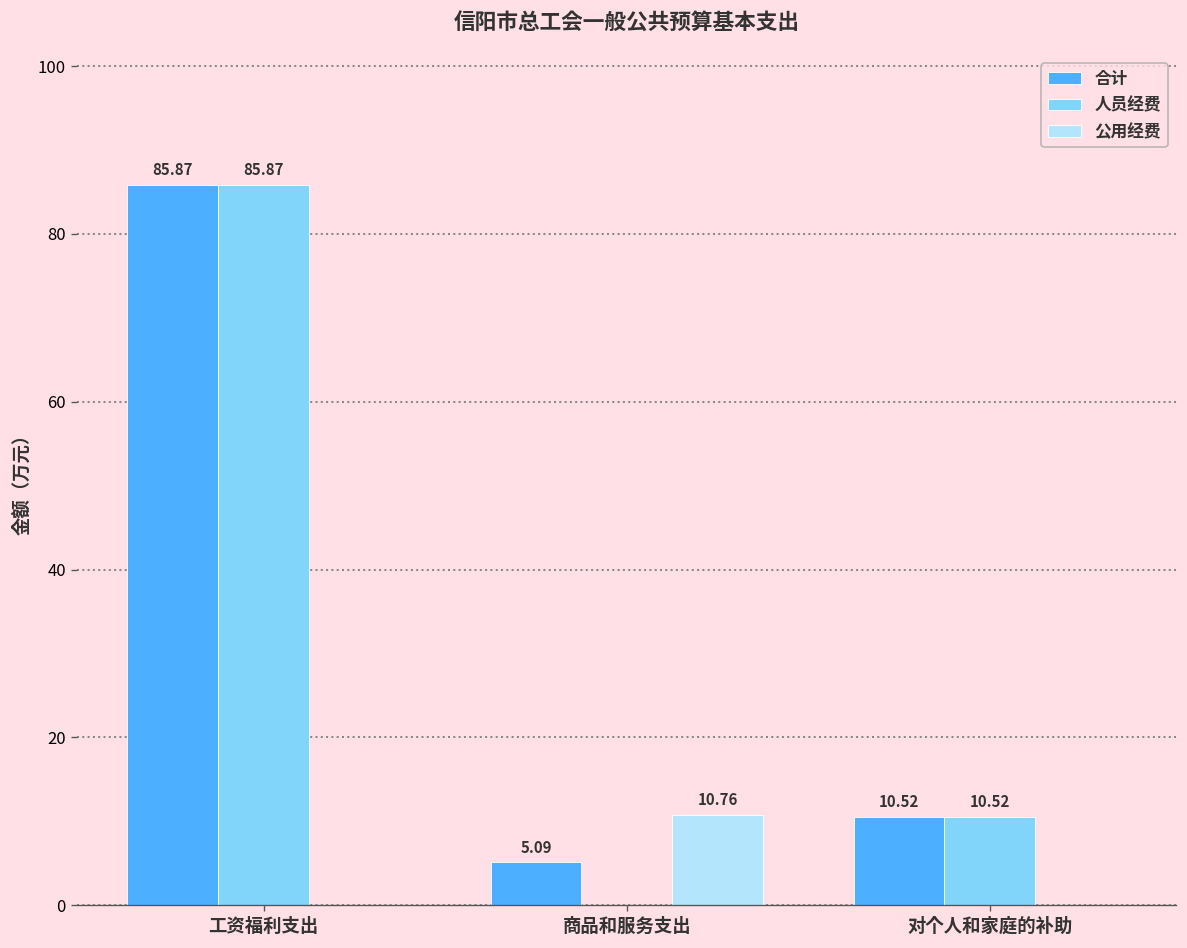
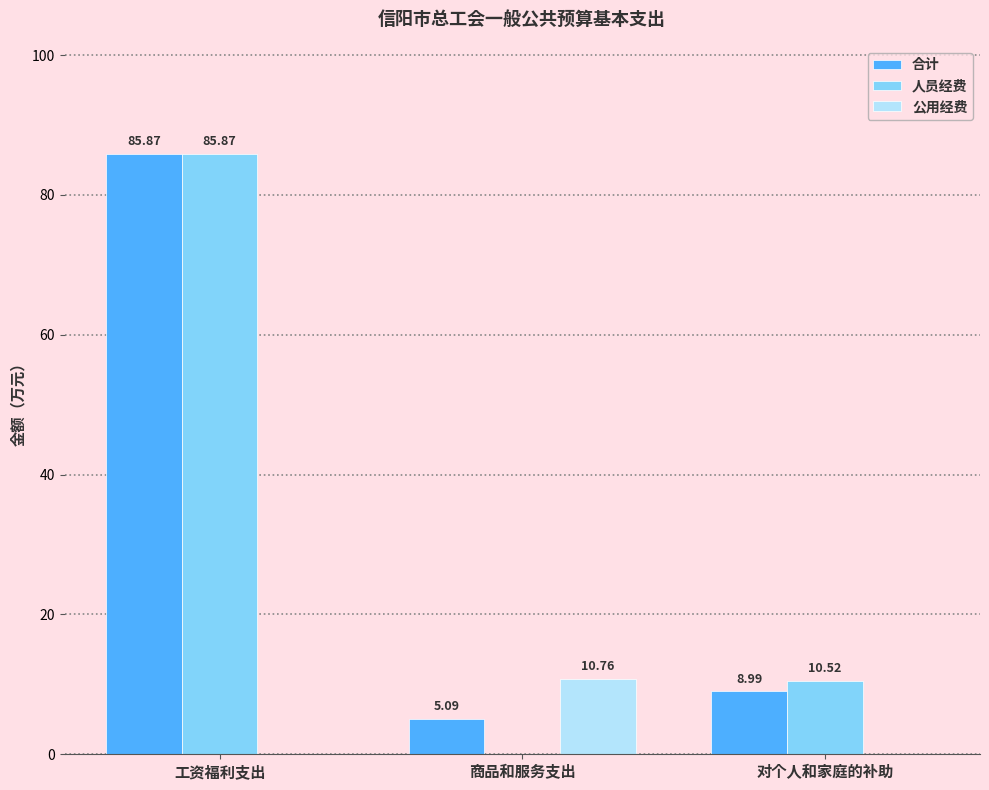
  {
    "合计": {
      "工资福利支出": 85.87,
      "商品和服务支出": 5.09,
-     "对个人和家庭的补助": 10.52
+     "对个人和家庭的补助": 8.99
    }
  }
